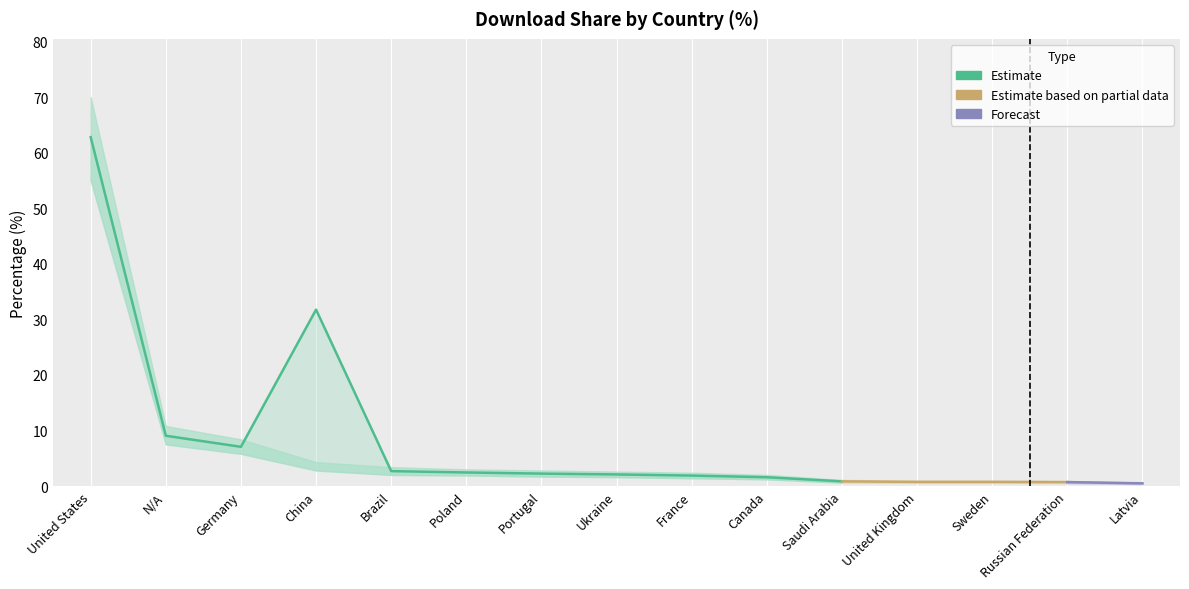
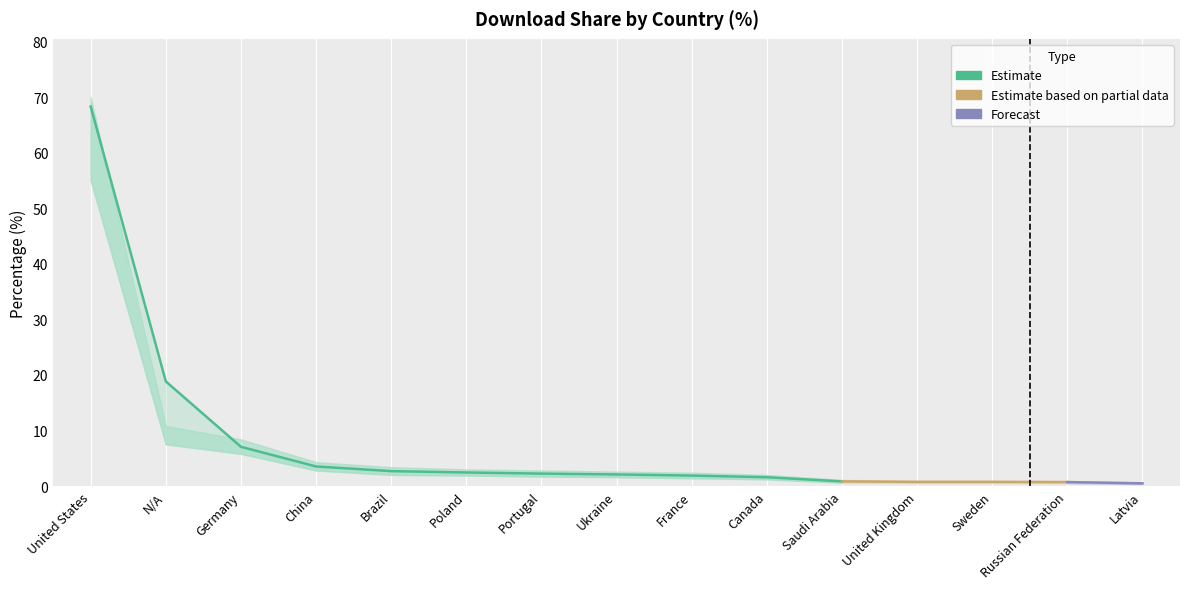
  {
    "Estimate": {
-     "United States": 63,
-     "N/A": 9,
+     "United States": 68,
+     "N/A": 19,
      "Germany": 7,
-     "China": 32,
+     "China": 4,
      "Brazil": 3,
      "Poland": 2,
      "Portugal": 2,
      "Ukraine": 2,
      "France": 2
    }
  }
